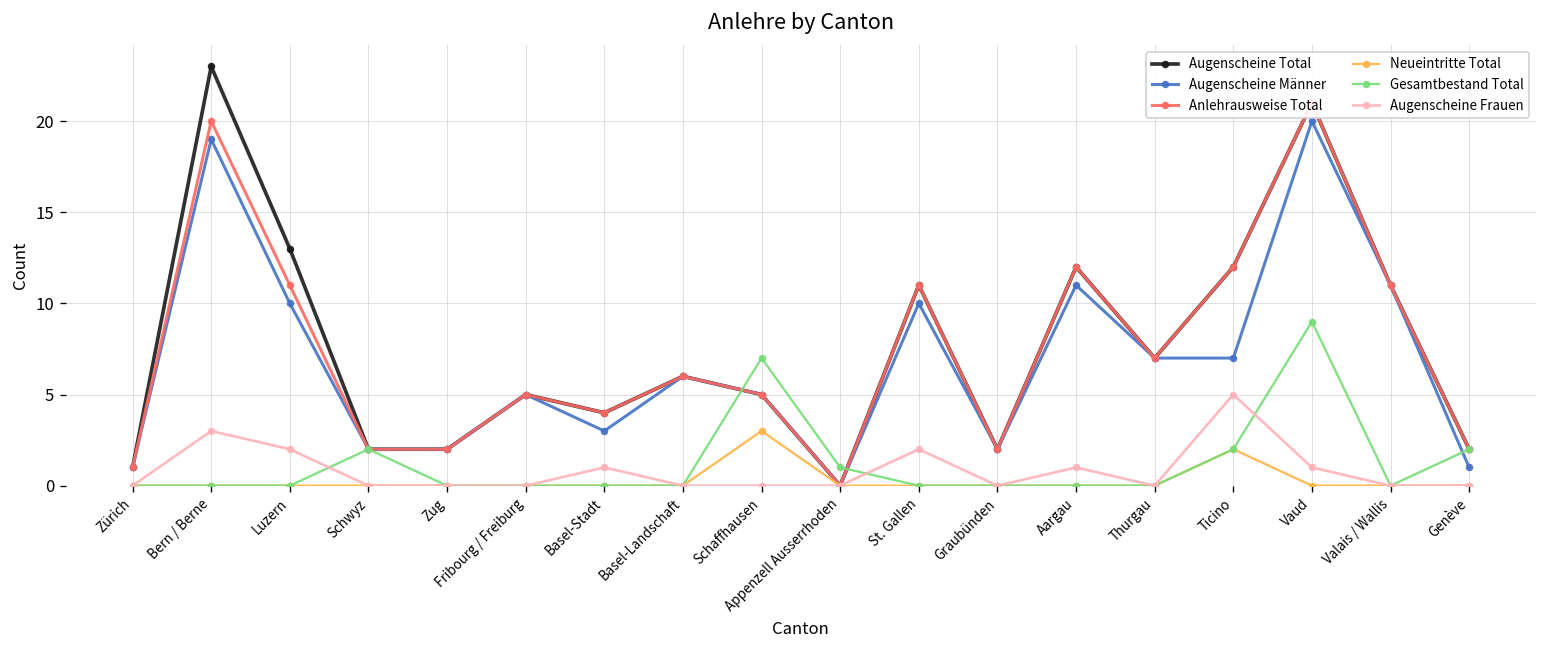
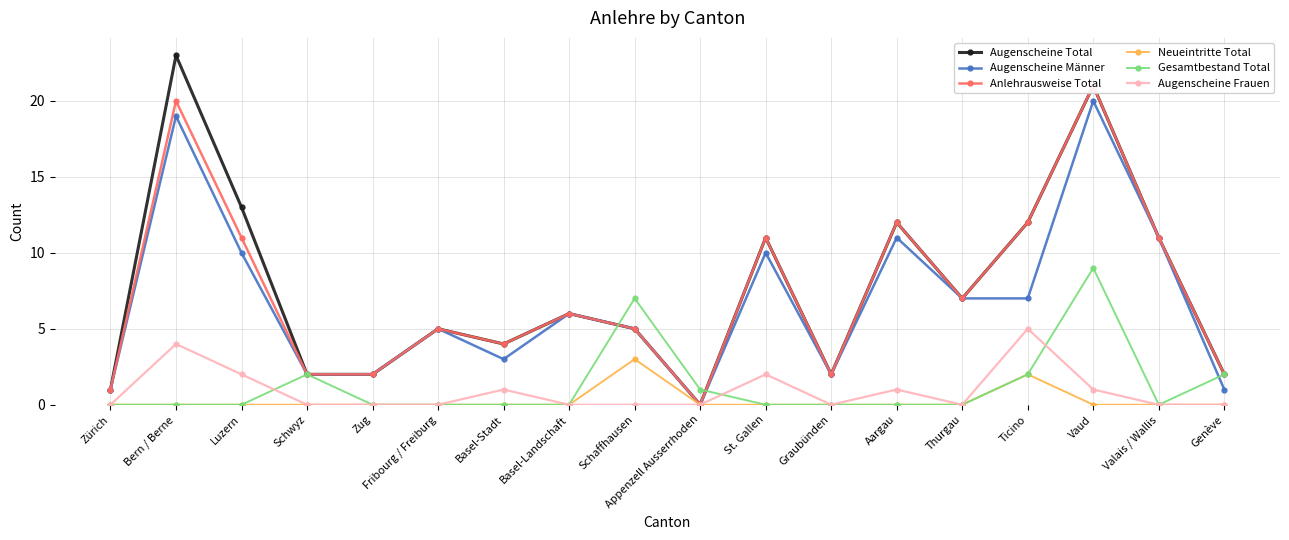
  {
    "Augenscheine Total": {
      "Bern / Berne": 23,
      "Luzern": 13
    },
    "Augenscheine Männer": {
      "Bern / Berne": 19,
      "Luzern": 10,
      "Basel-Stadt": 3,
      "St. Gallen": 10,
      "Aargau": 11,
      "Ticino": 7,
      "Vaud": 20,
      "Genève": 1
    },
    "Anlehrausweise Total": {
      "Bern / Berne": 20,
      "Luzern": 11
    },
    "Neueintritte Total": {
      "Schaffhausen": 3,
      "Vaud": 0
    },
    "Gesamtbestand Total": {
      "Schaffhausen": 7,
      "Appenzell Ausserrhoden": 1,
      "Vaud": 9
    },
    "Augenscheine Frauen": {
-     "Bern / Berne": 3,
+     "Bern / Berne": 4,
      "Luzern": 2,
      "Basel-Stadt": 1,
      "Schaffhausen": 0,
      "St. Gallen": 2,
      "Aargau": 1,
      "Ticino": 5,
      "Vaud": 1
    }
  }
